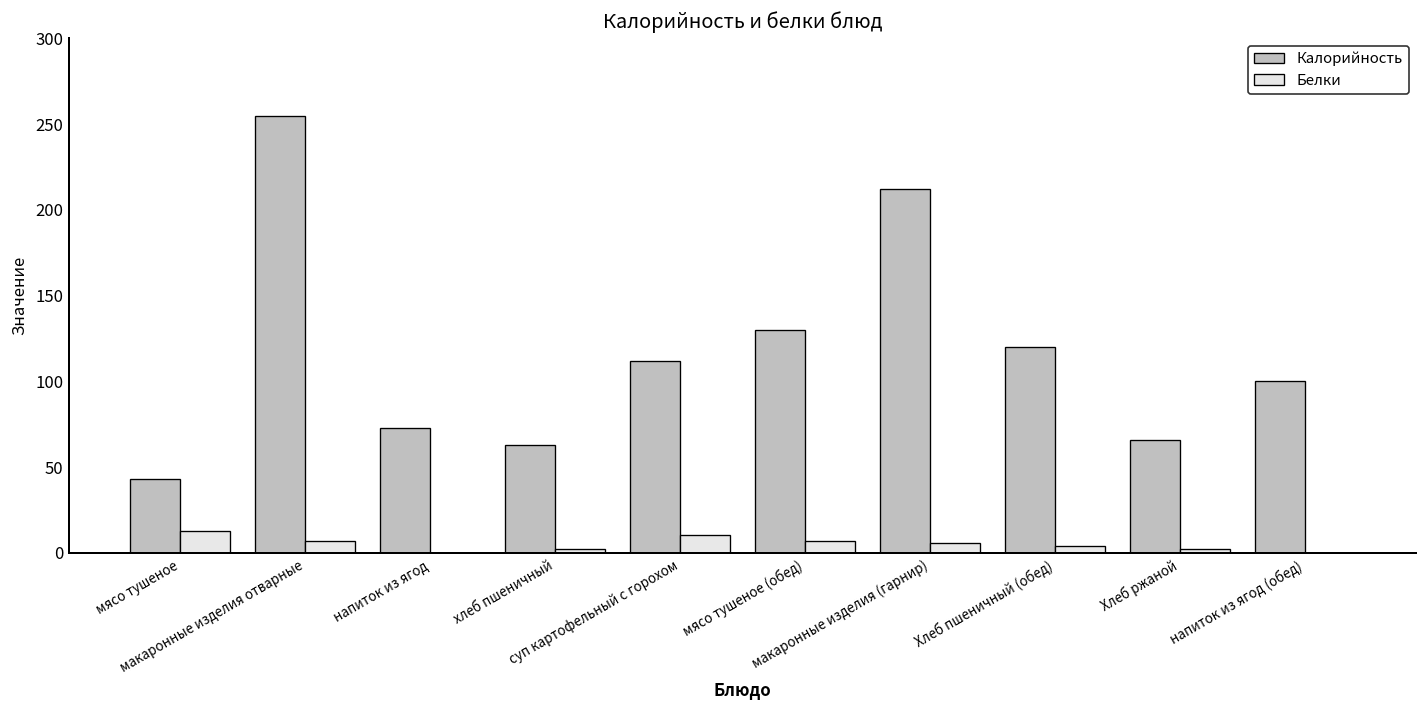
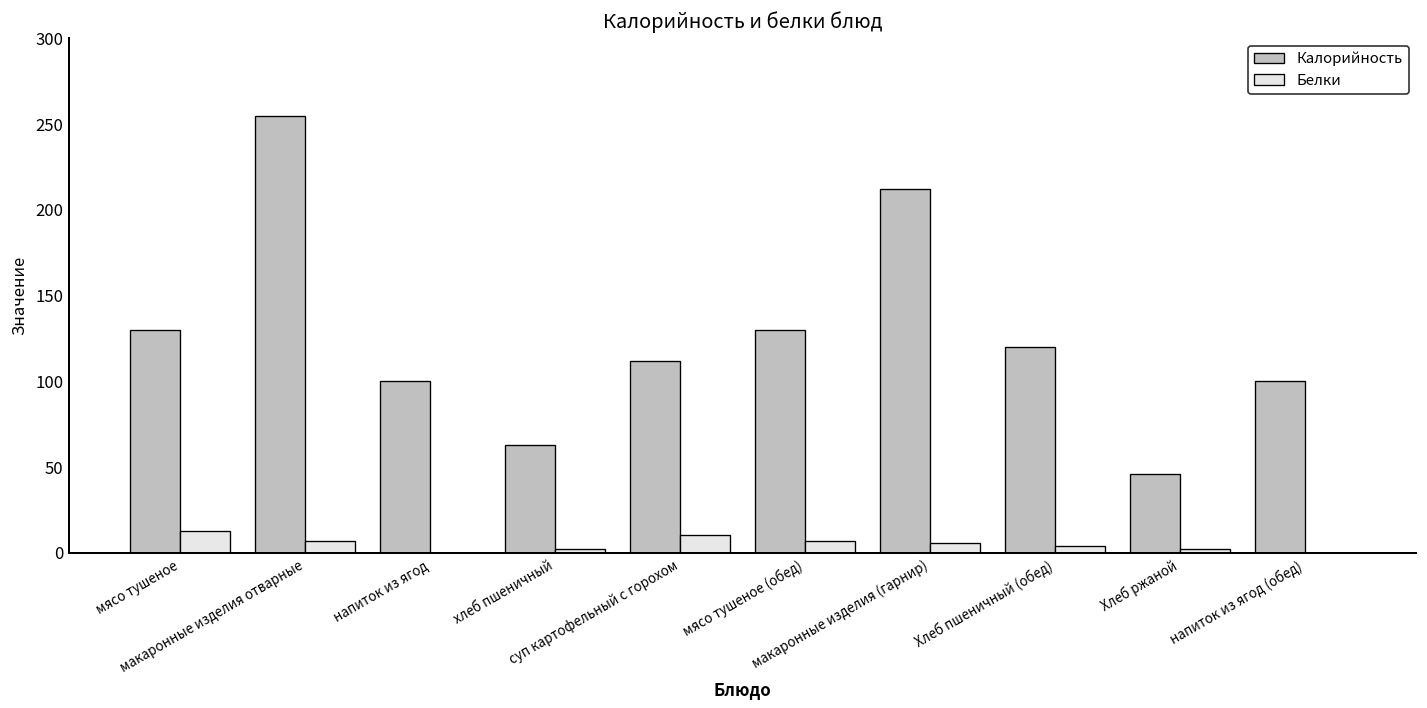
  {
    "Калорийность": {
-     "мясо тушеное": 43,
+     "мясо тушеное": 130,
      "макаронные изделия отварные": 255,
-     "напиток из ягод": 73,
+     "напиток из ягод": 100,
      "хлеб пшеничный": 63,
      "суп картофельный с горохом": 112,
      "мясо тушеное (обед)": 130,
      "макаронные изделия (гарнир)": 212,
      "Хлеб пшеничный (обед)": 120,
-     "Хлеб ржаной": 66,
+     "Хлеб ржаной": 46,
      "напиток из ягод (обед)": 100
    },
    "Белки": {
      "мясо тушеное": 13,
      "макаронные изделия отварные": 7,
      "хлеб пшеничный": 2,
      "суп картофельный с горохом": 11,
      "мясо тушеное (обед)": 7,
      "макаронные изделия (гарнир)": 6,
      "Хлеб пшеничный (обед)": 4,
      "Хлеб ржаной": 2
    }
  }
